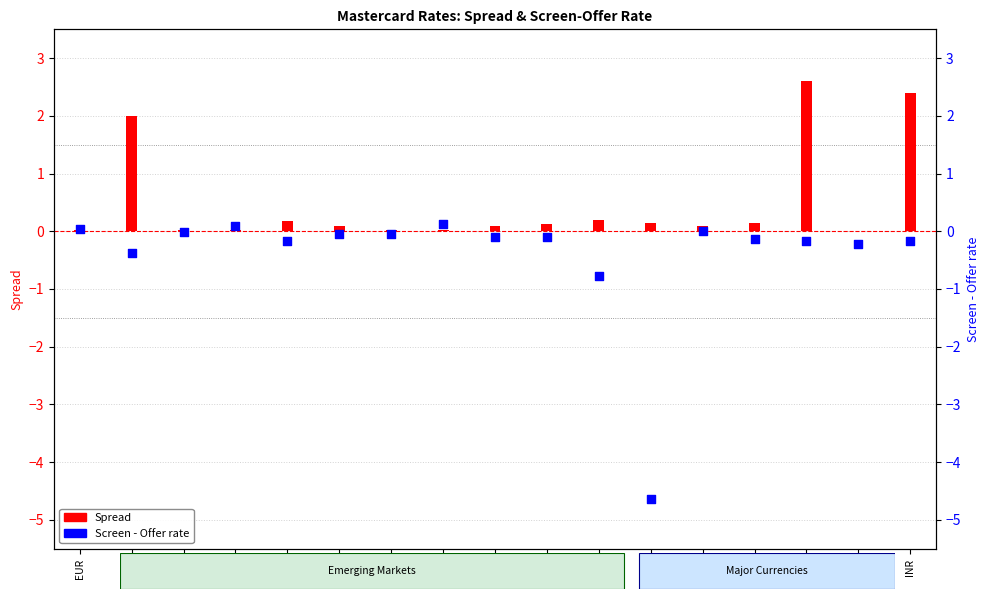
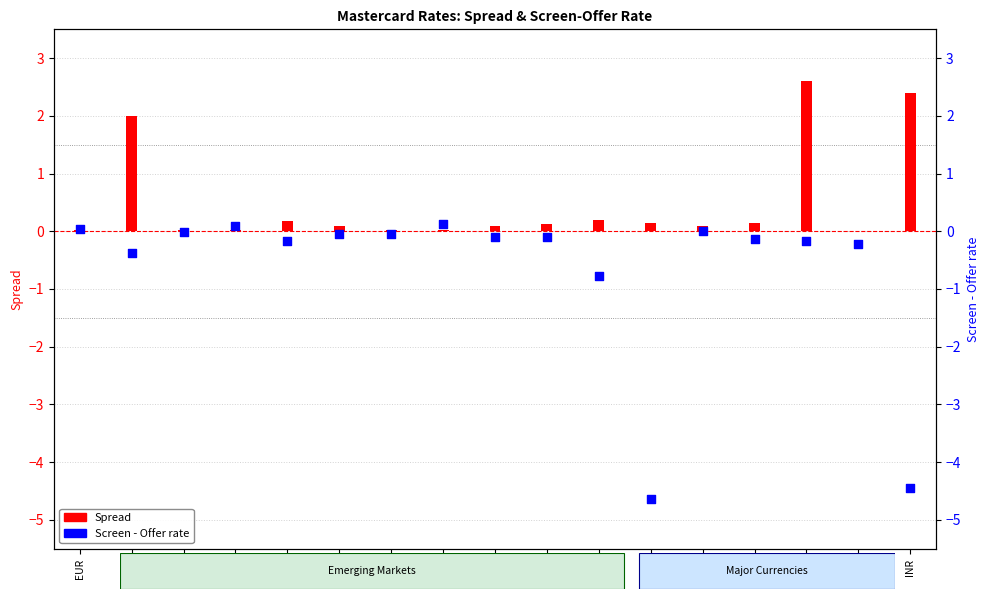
  {
    "Spread": {
      "INR": 2.4
    },
    "Screen - Offer rate": {
-     "INR": -0.2
+     "INR": -4.4
    }
  }
